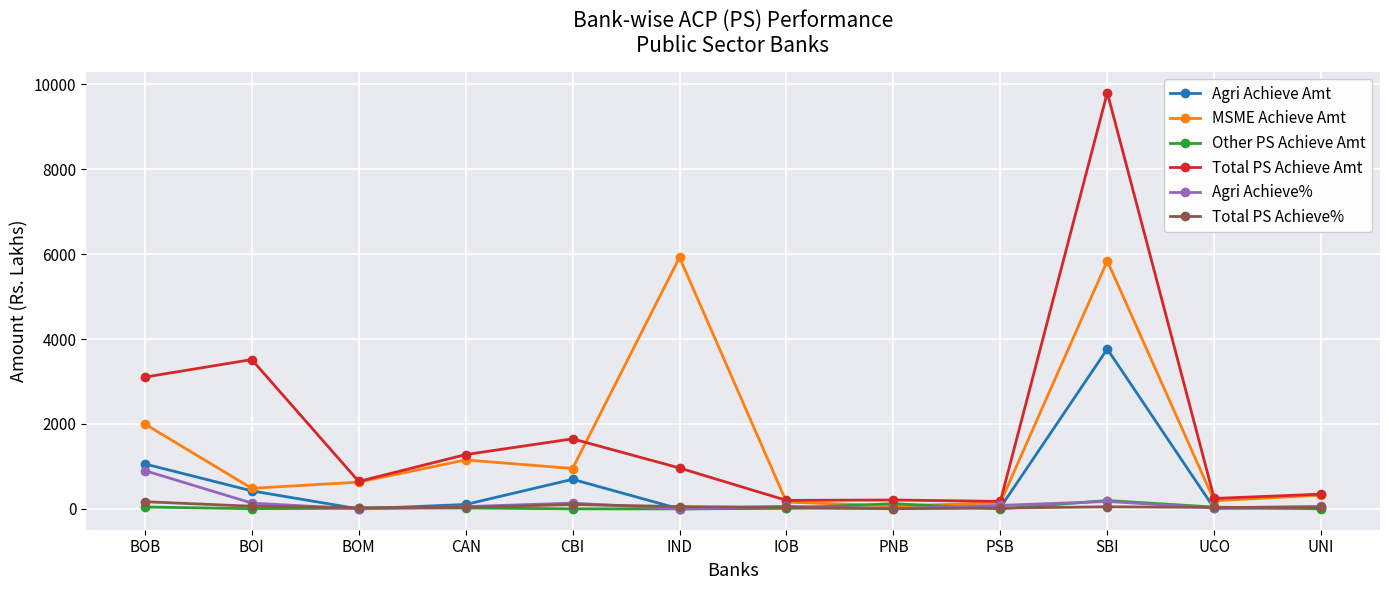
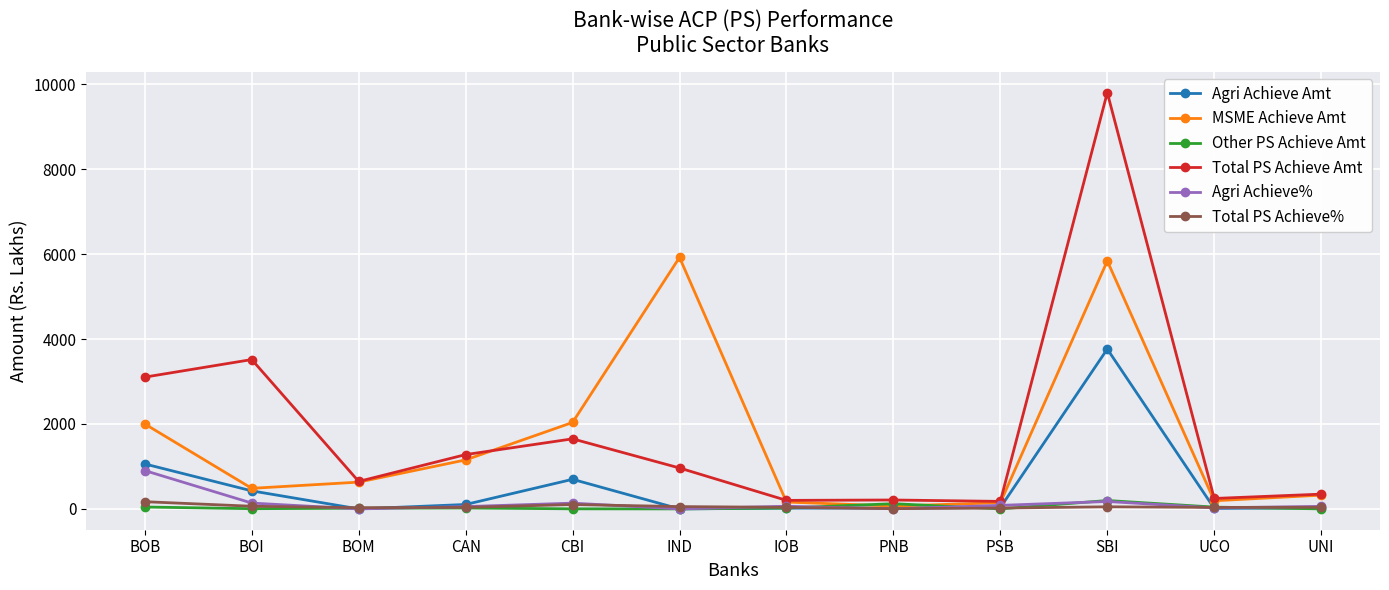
  {
    "Agri Achieve Amt": {
      "BOB": 1100,
      "BOI": 400,
      "CBI": 700,
      "SBI": 3800
    },
    "MSME Achieve Amt": {
      "BOB": 2000,
      "BOI": 500,
      "CAN": 1200,
-     "CBI": 1000,
+     "CBI": 2000,
      "IND": 5900,
      "SBI": 5800
    },
    "Other PS Achieve Amt": {
      "BOB": 0,
      "CBI": 0
    },
    "Total PS Achieve Amt": {
      "BOB": 3100,
      "BOI": 3500,
      "CAN": 1300,
      "CBI": 1700,
      "IND": 1000,
      "PNB": 200,
      "SBI": 9800
    },
    "Agri Achieve%": {
      "BOB": 900,
      "BOI": 100
    },
    "Total PS Achieve%": {
      "BOB": 200,
      "SBI": 0
    }
  }
